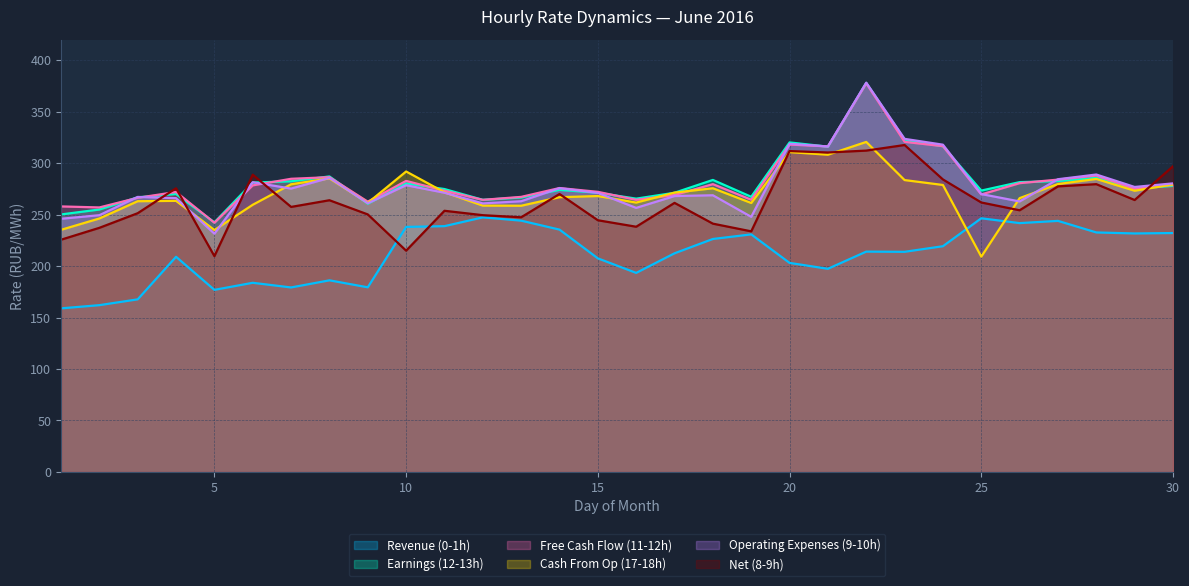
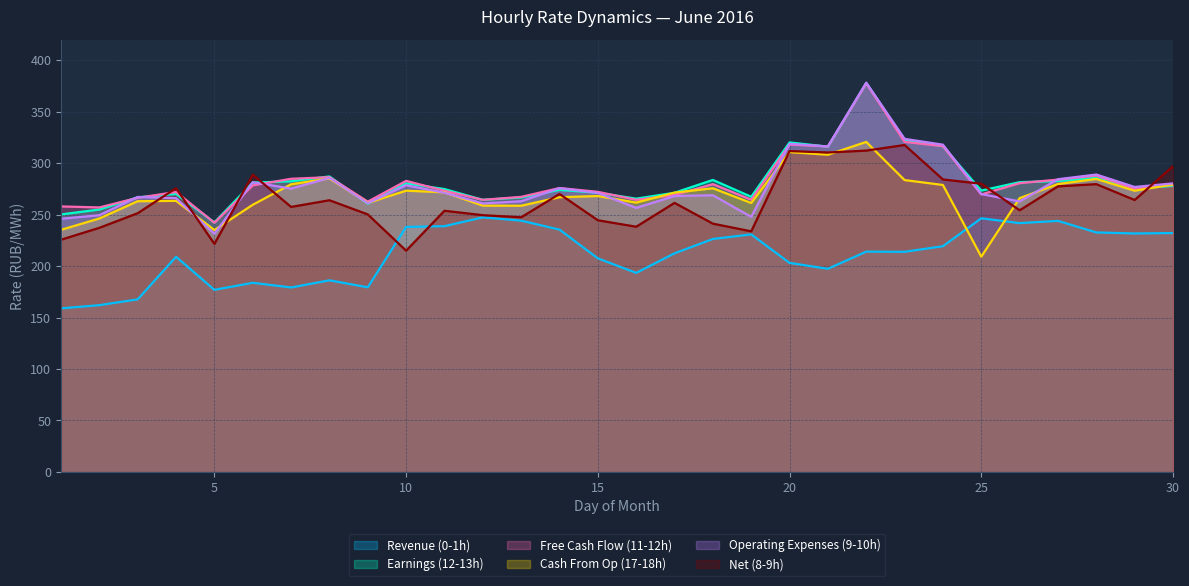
  {
    "Cash From Op (17-18h)": {
      "5": 235,
-     "10": 292,
+     "10": 273,
      "15": 268,
      "25": 209
    },
    "Net (8-9h)": {
-     "5": 210,
+     "5": 221,
      "10": 215,
      "15": 244,
-     "25": 262,
+     "25": 280,
      "30": 297
    }
  }
